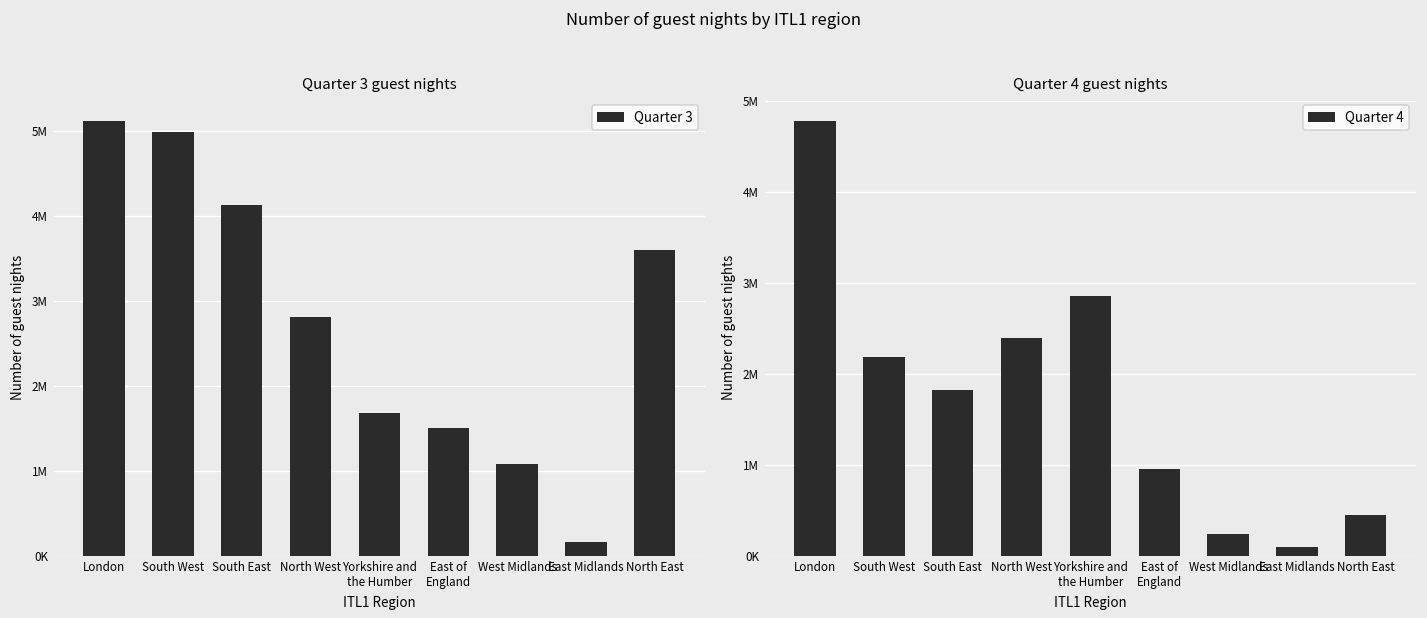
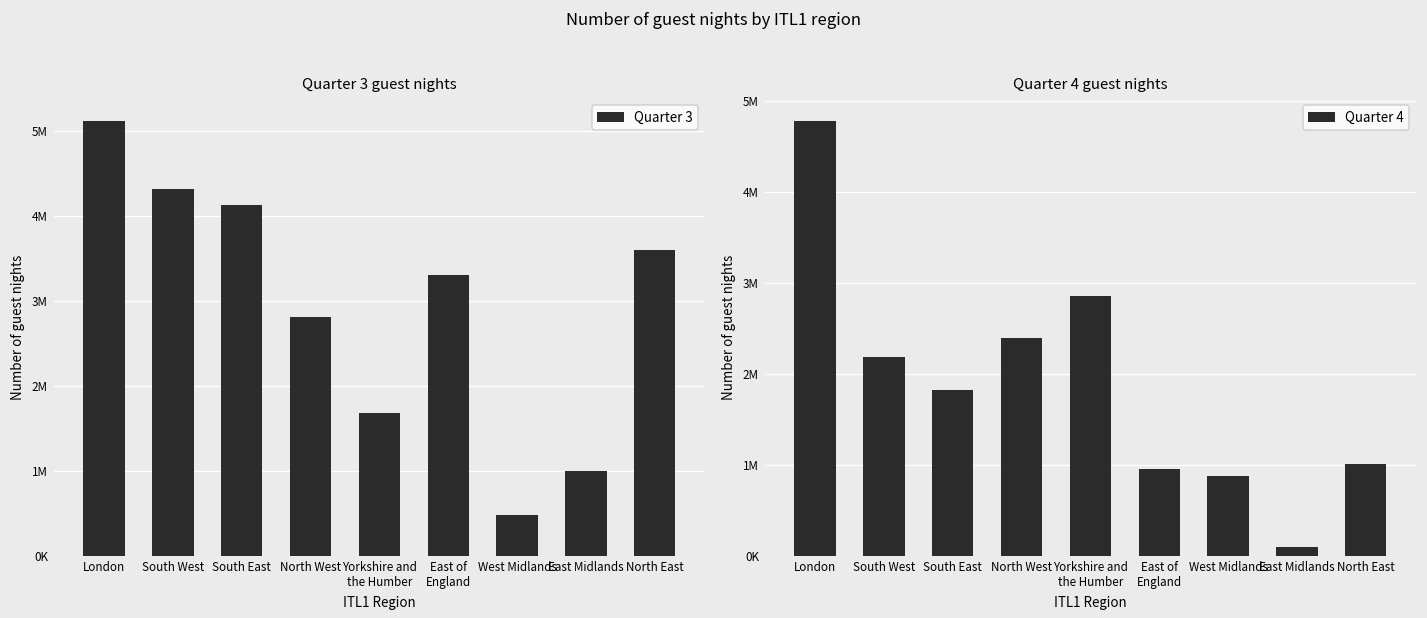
  {
    "Quarter 3 guest nights": {
      "London": 5100000,
-     "South West": 5000000,
+     "South West": 4300000,
      "South East": 4100000,
      "North West": 2800000,
      "Yorkshire and the Humber": 1700000,
-     "East of England": 1500000,
-     "West Midlands": 1100000,
-     "East Midlands": 200000,
+     "East of England": 3300000,
+     "West Midlands": 500000,
+     "East Midlands": 1000000,
      "North East": 3600000
    },
    "Quarter 4 guest nights": {
      "London": 4800000,
      "South West": 2200000,
      "South East": 1800000,
      "North West": 2400000,
      "Yorkshire and the Humber": 2900000,
      "East of England": 1000000,
-     "West Midlands": 200000,
+     "West Midlands": 900000,
      "East Midlands": 100000,
-     "North East": 400000
+     "North East": 1000000
    }
  }
